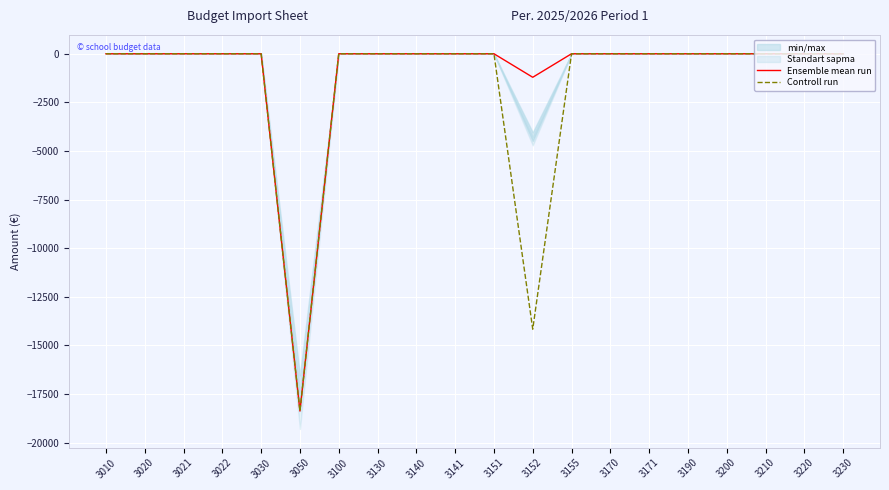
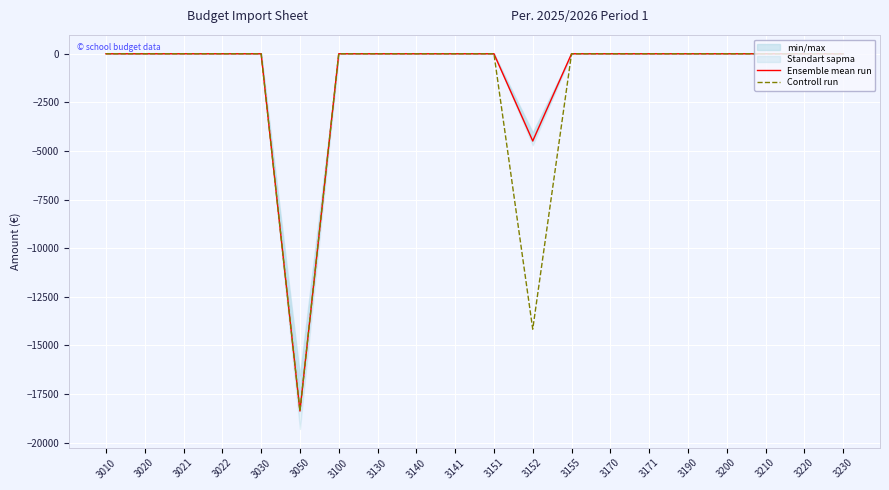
  {
    "Ensemble mean run": {
-     "3152": -1200
+     "3152": -4500
    },
    "Controll run": {
      "3152": -14200
    }
  }
